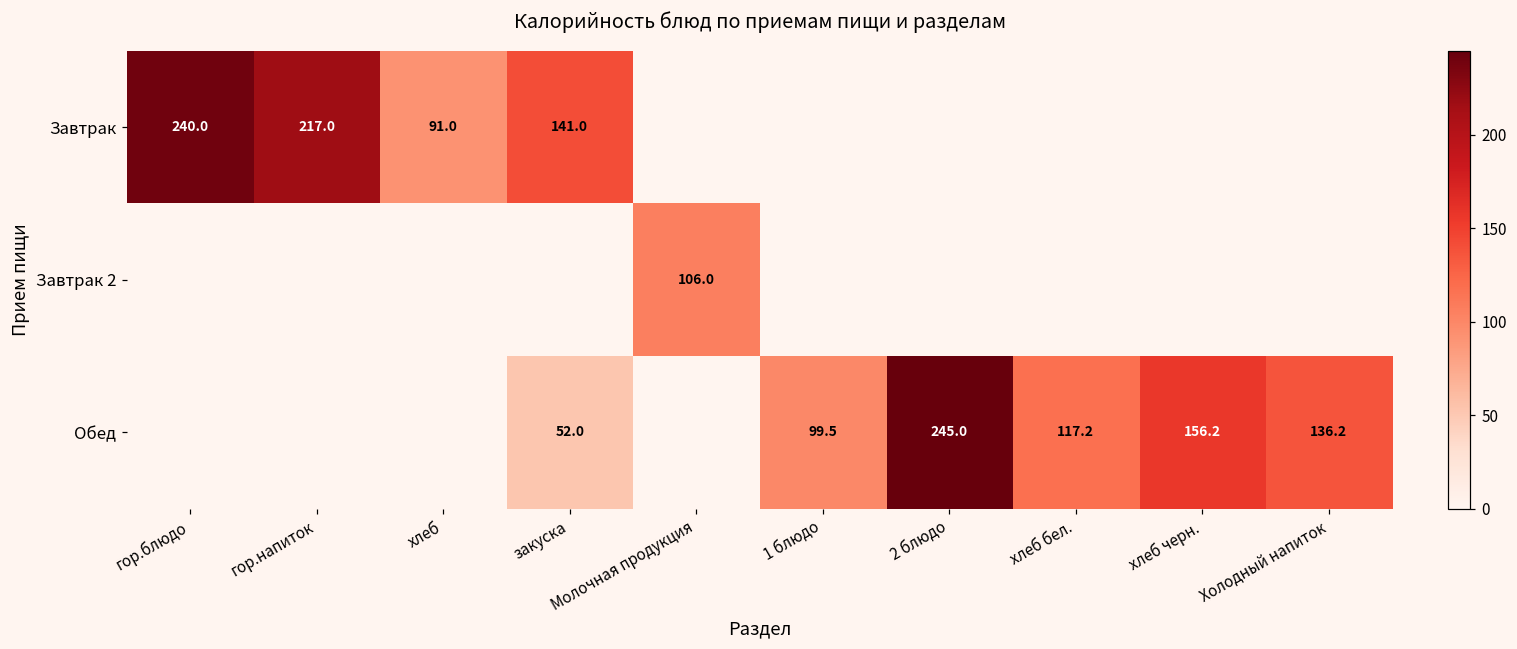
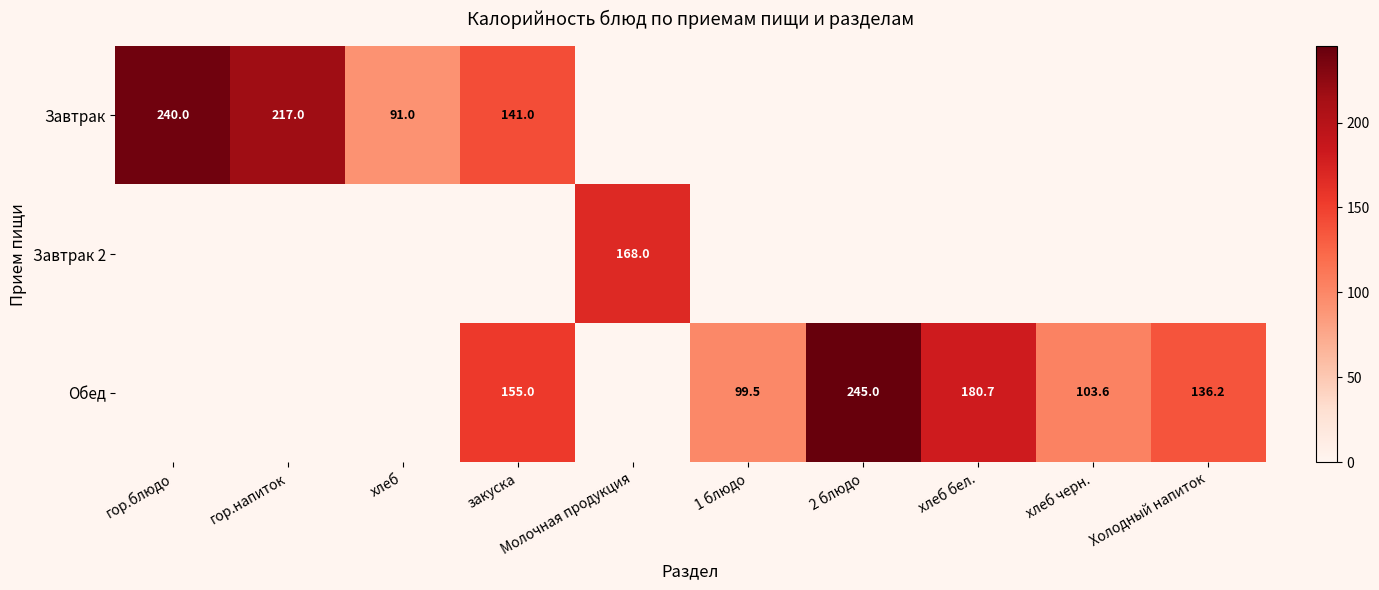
  {
    "Завтрак": {
      "гор.блюдо": 240.0,
      "гор.напиток": 217.0,
      "хлеб": 91.0,
      "закуска": 141.0
    },
    "Завтрак 2": {
-     "Молочная продукция": 106.0
+     "Молочная продукция": 168.0
    },
    "Обед": {
-     "закуска": 52.0,
+     "закуска": 155.0,
      "1 блюдо": 99.5,
      "2 блюдо": 245.0,
-     "хлеб бел.": 117.2,
-     "хлеб черн.": 156.2,
+     "хлеб бел.": 180.7,
+     "хлеб черн.": 103.6,
      "Холодный напиток": 136.2
    }
  }
